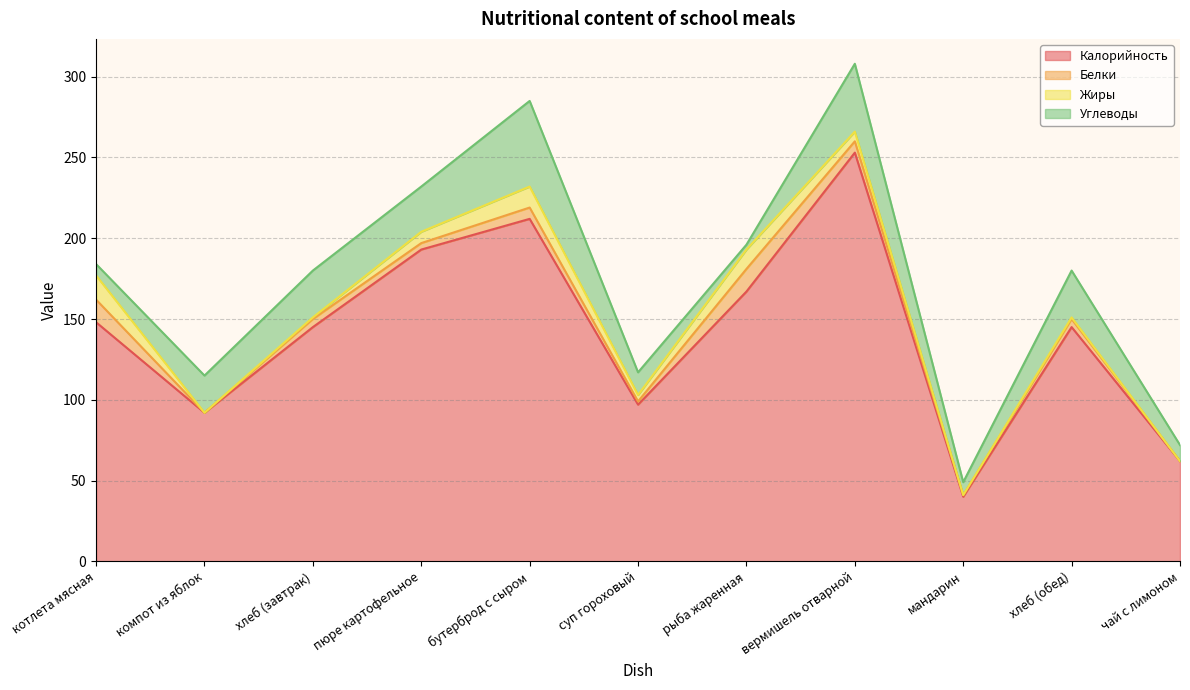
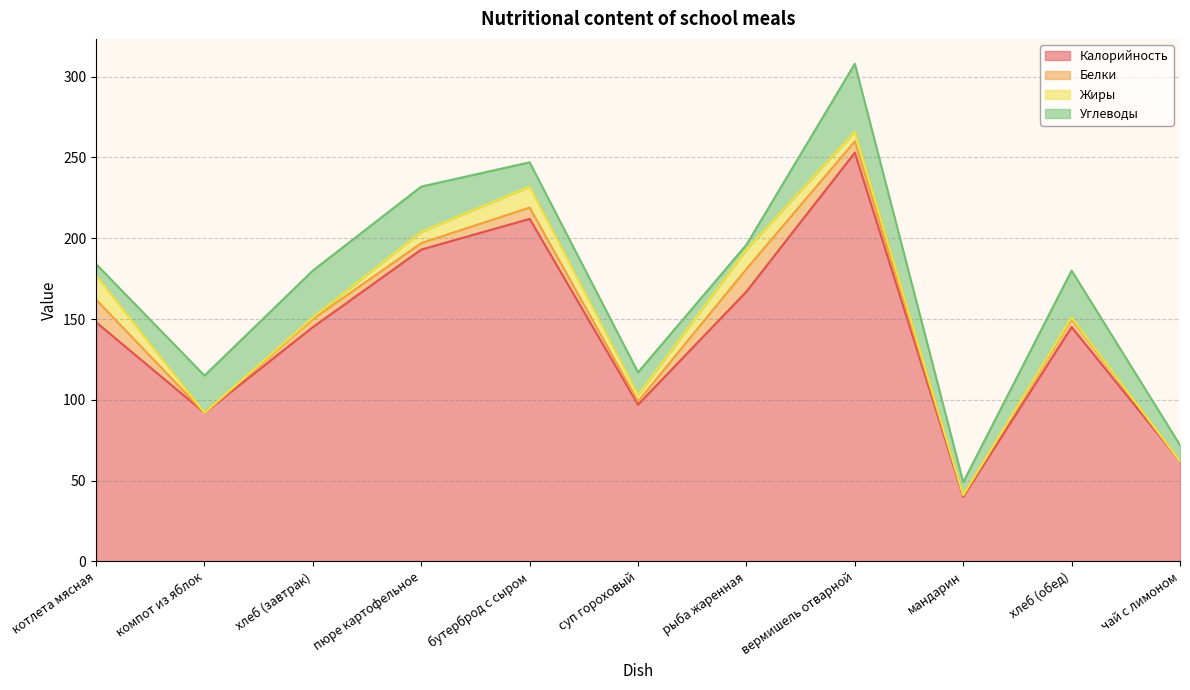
  {
    "Калорийность": {
      "котлета мясная": 148,
      "хлеб (завтрак)": 145,
      "пюре картофельное": 193,
      "бутерброд с сыром": 212,
      "суп гороховый": 97,
      "рыба жаренная": 167,
      "вермишель отварной": 253,
      "хлеб (обед)": 145
    },
    "Углеводы": {
      "котлета мясная": 7,
      "компот из яблок": 23,
      "хлеб (завтрак)": 29,
      "пюре картофельное": 28,
-     "бутерброд с сыром": 53,
+     "бутерброд с сыром": 15,
      "суп гороховый": 14,
      "рыба жаренная": 3,
      "вермишель отварной": 42,
      "мандарин": 8,
      "хлеб (обед)": 29,
      "чай с лимоном": 10
    }
  }
